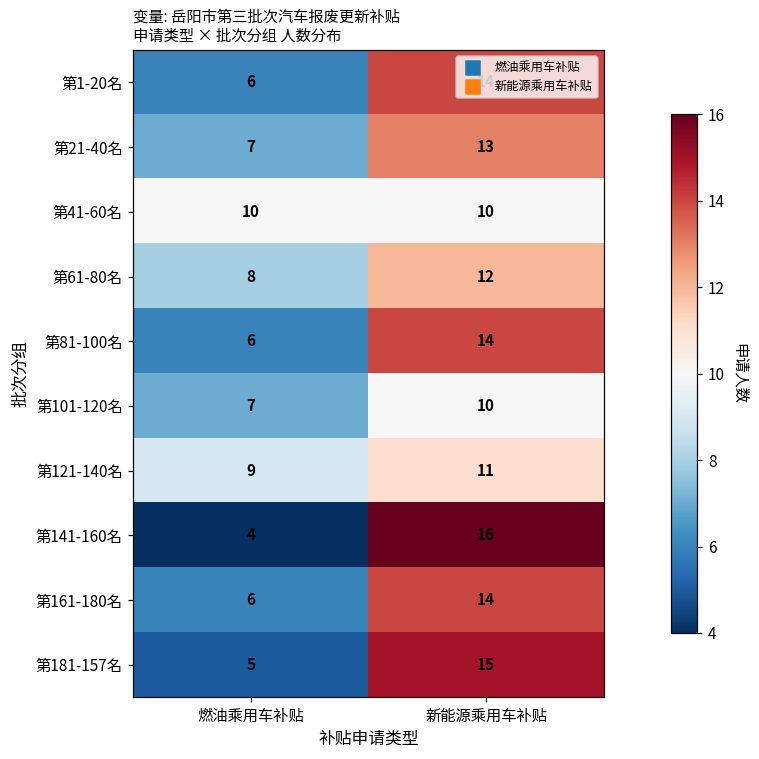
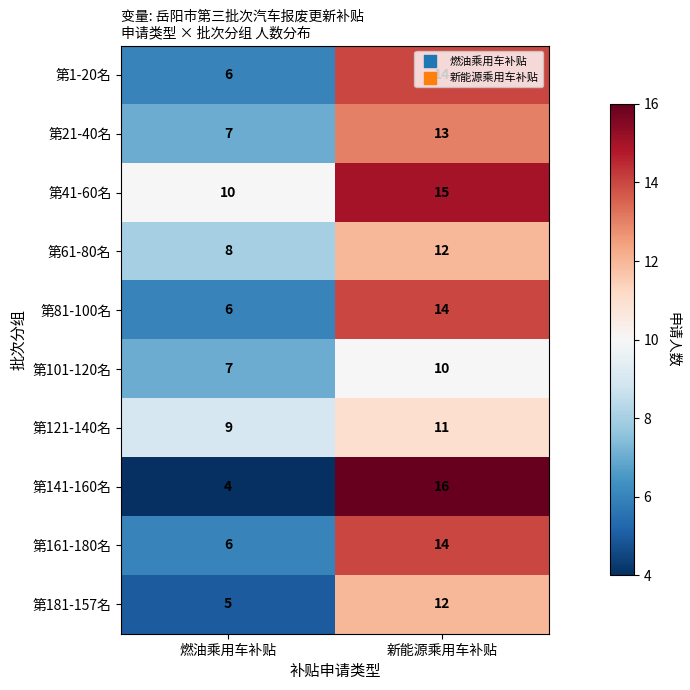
  {
    "第1-20名": {
      "燃油乘用车补贴": 6
    },
    "第21-40名": {
      "燃油乘用车补贴": 7,
      "新能源乘用车补贴": 13
    },
    "第41-60名": {
      "燃油乘用车补贴": 10,
-     "新能源乘用车补贴": 10
+     "新能源乘用车补贴": 15
    },
    "第61-80名": {
      "燃油乘用车补贴": 8,
      "新能源乘用车补贴": 12
    },
    "第81-100名": {
      "燃油乘用车补贴": 6,
      "新能源乘用车补贴": 14
    },
    "第101-120名": {
      "燃油乘用车补贴": 7,
      "新能源乘用车补贴": 10
    },
    "第121-140名": {
      "燃油乘用车补贴": 9,
      "新能源乘用车补贴": 11
    },
    "第141-160名": {
      "燃油乘用车补贴": 4,
      "新能源乘用车补贴": 16
    },
    "第161-180名": {
      "燃油乘用车补贴": 6,
      "新能源乘用车补贴": 14
    },
    "第181-157名": {
      "燃油乘用车补贴": 5,
-     "新能源乘用车补贴": 15
+     "新能源乘用车补贴": 12
    }
  }
